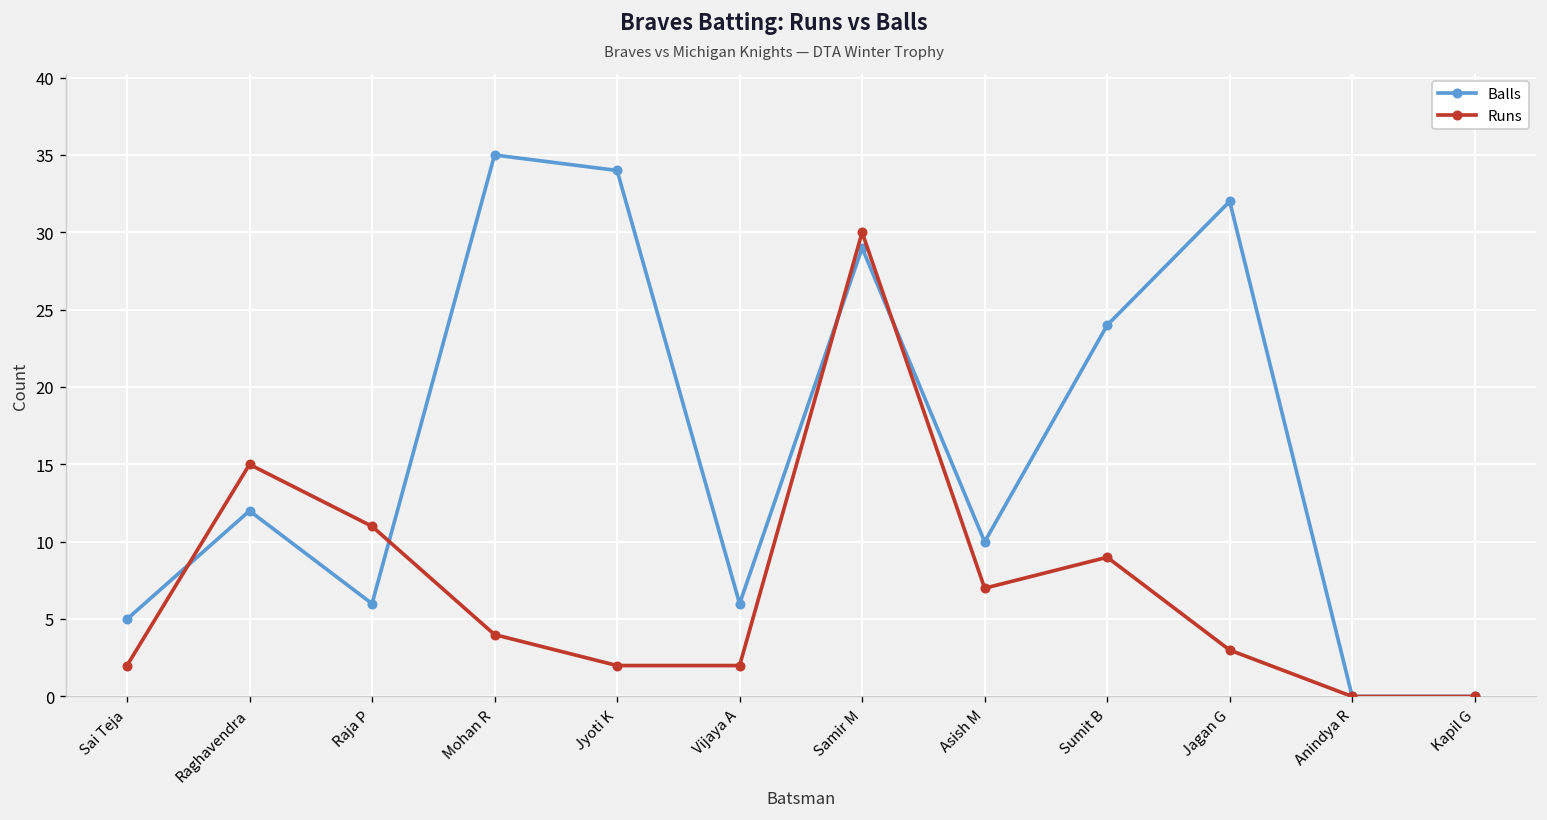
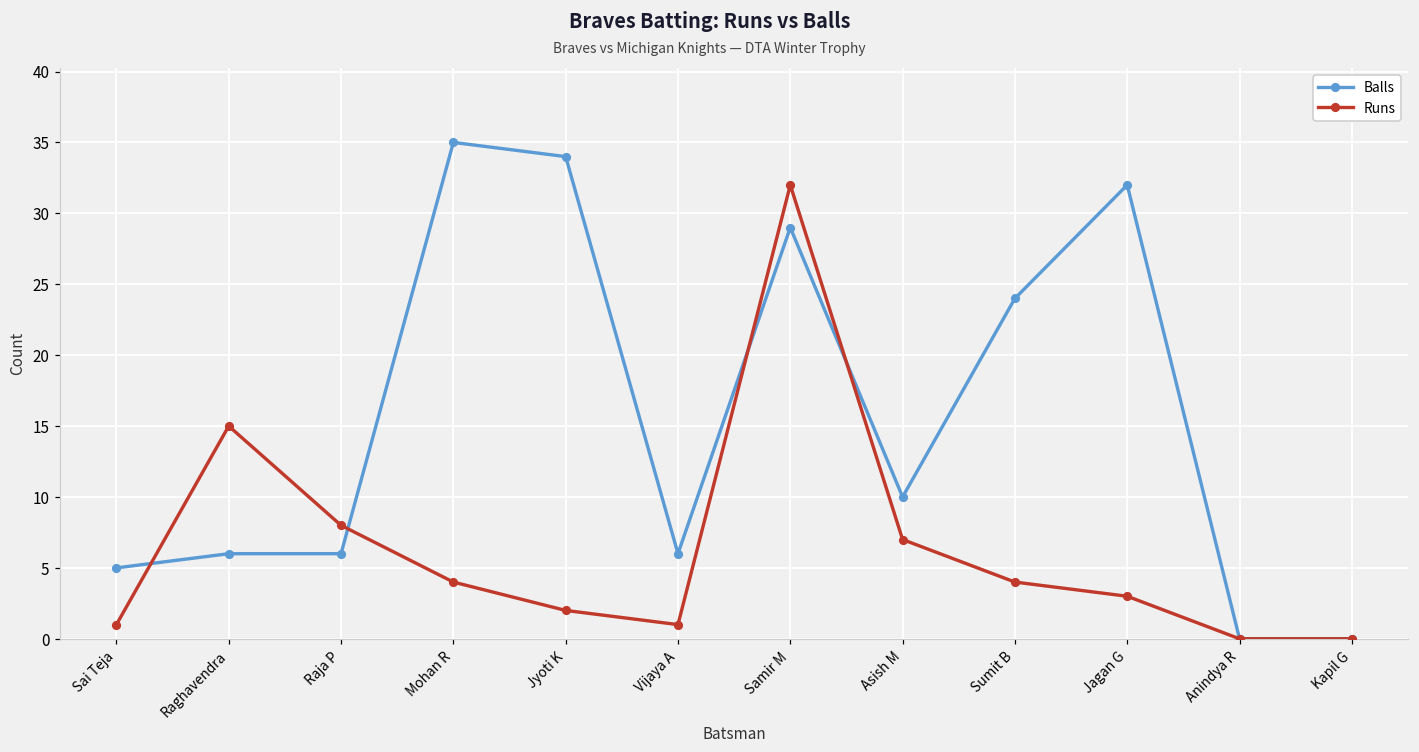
  {
    "Balls": {
      "Sai Teja": 5,
-     "Raghavendra": 12,
+     "Raghavendra": 6,
      "Raja P": 6,
      "Mohan R": 35,
      "Jyoti K": 34,
      "Vijaya A": 6,
      "Samir M": 29,
      "Asish M": 10,
      "Sumit B": 24,
      "Jagan G": 32
    },
    "Runs": {
-     "Sai Teja": 2,
+     "Sai Teja": 1,
      "Raghavendra": 15,
-     "Raja P": 11,
+     "Raja P": 8,
      "Mohan R": 4,
      "Jyoti K": 2,
-     "Vijaya A": 2,
-     "Samir M": 30,
+     "Vijaya A": 1,
+     "Samir M": 32,
      "Asish M": 7,
-     "Sumit B": 9,
+     "Sumit B": 4,
      "Jagan G": 3
    }
  }
